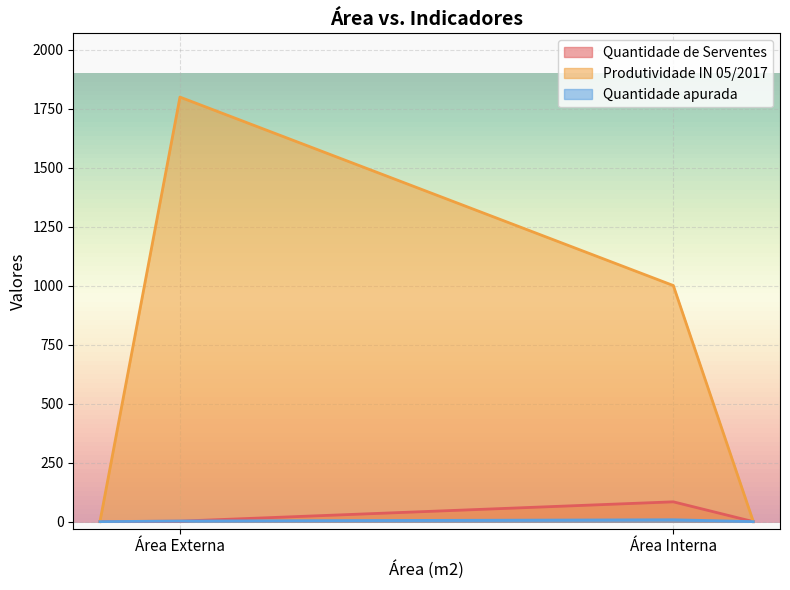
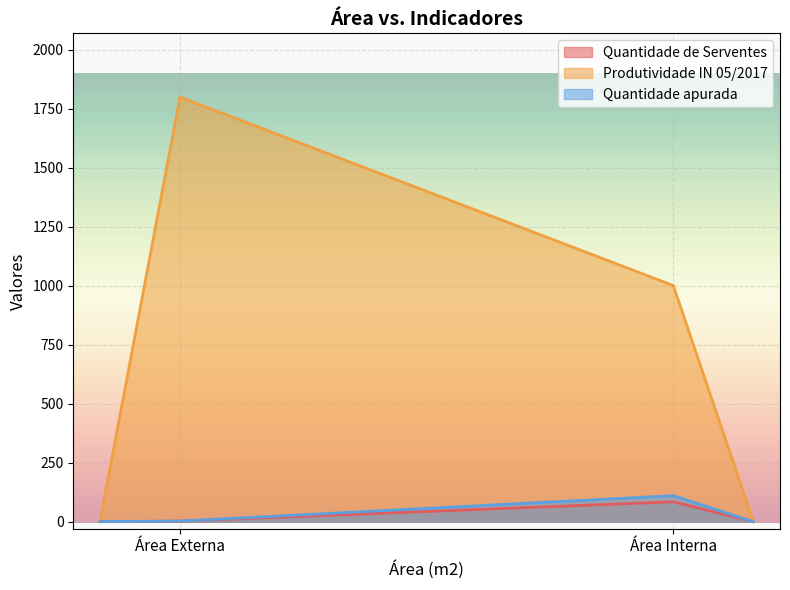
  {
    "Quantidade de Serventes": {
      "Área Interna": 80
    },
    "Produtividade IN 05/2017": {
      "Área Externa": 1800,
      "Área Interna": 1000
    },
    "Quantidade apurada": {
-     "Área Interna": 10
+     "Área Interna": 110
    }
  }
